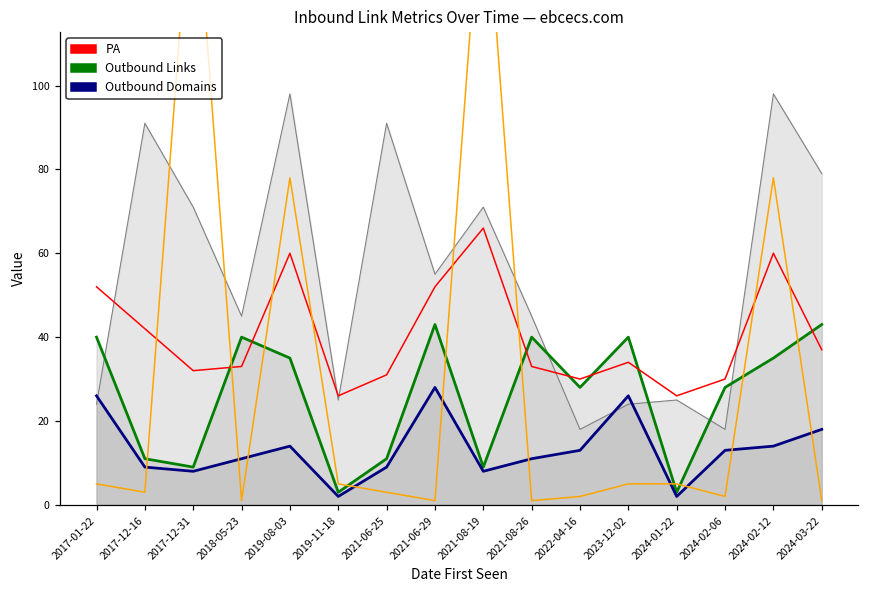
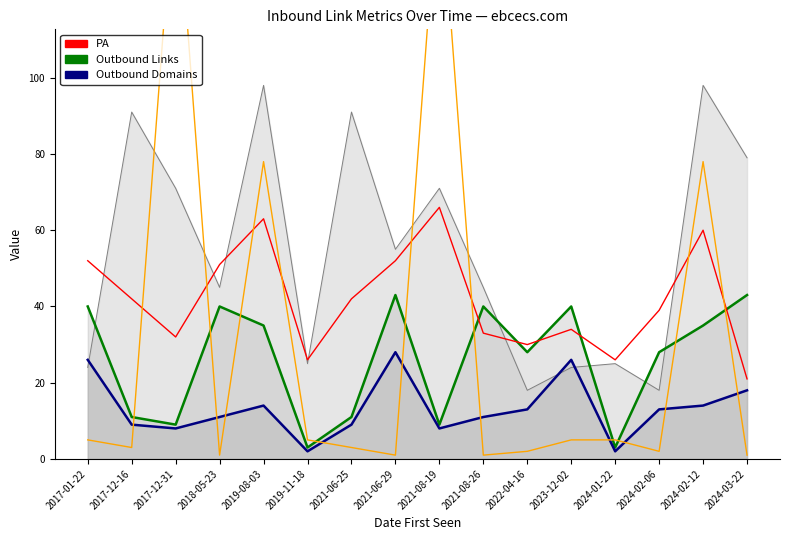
  {
    "PA": {
      "2017-01-22": 52,
      "2017-12-16": 42,
      "2017-12-31": 32,
-     "2018-05-23": 33,
-     "2019-08-03": 60,
+     "2018-05-23": 51,
+     "2019-08-03": 63,
      "2019-11-18": 26,
-     "2021-06-25": 31,
+     "2021-06-25": 42,
      "2021-06-29": 52,
      "2021-08-19": 66,
      "2021-08-26": 33,
      "2022-04-16": 30,
      "2023-12-02": 34,
      "2024-01-22": 26,
-     "2024-02-06": 30,
+     "2024-02-06": 39,
      "2024-02-12": 60,
-     "2024-03-22": 37
+     "2024-03-22": 21
    }
  }
